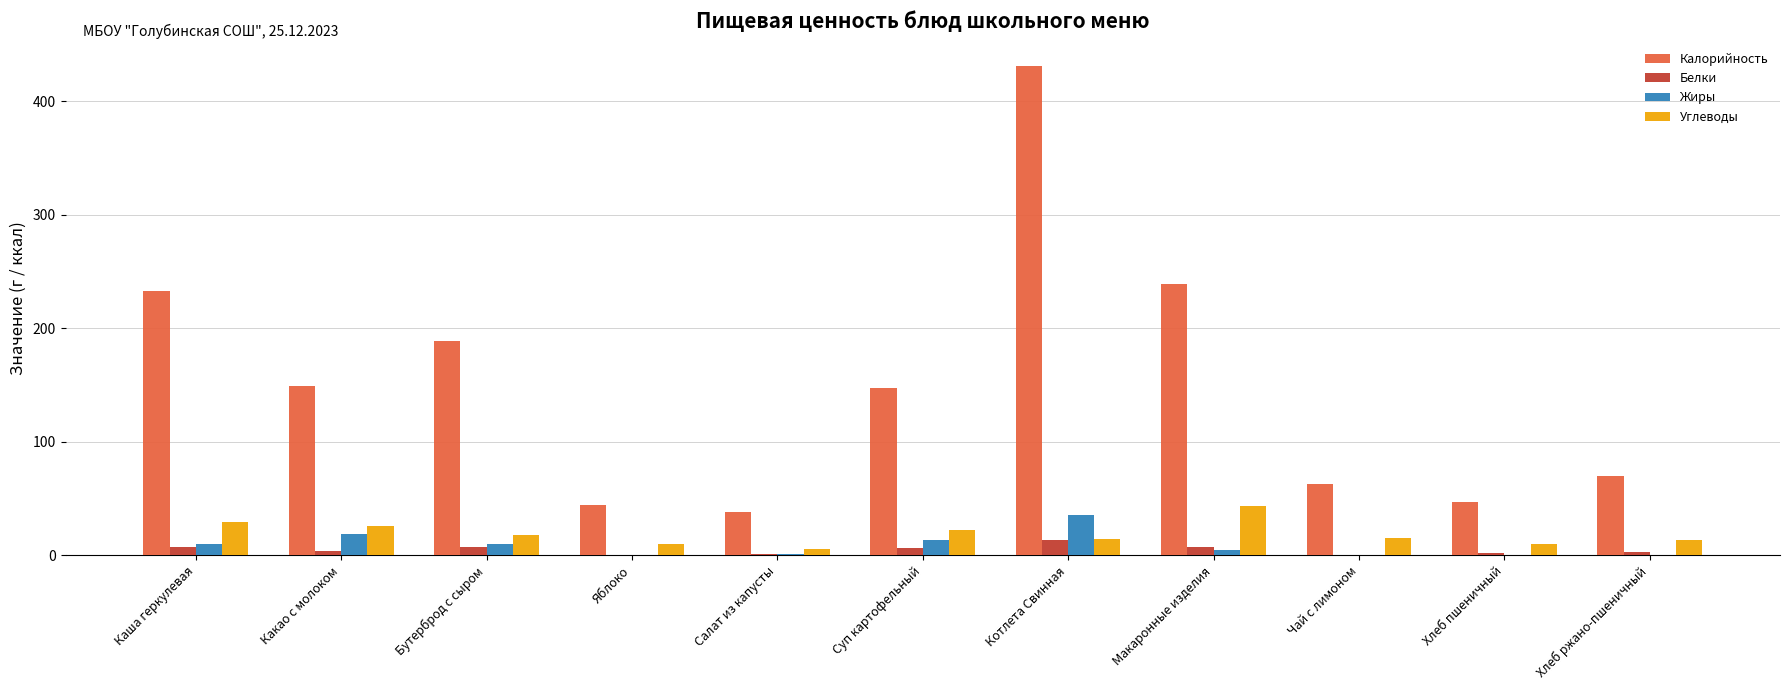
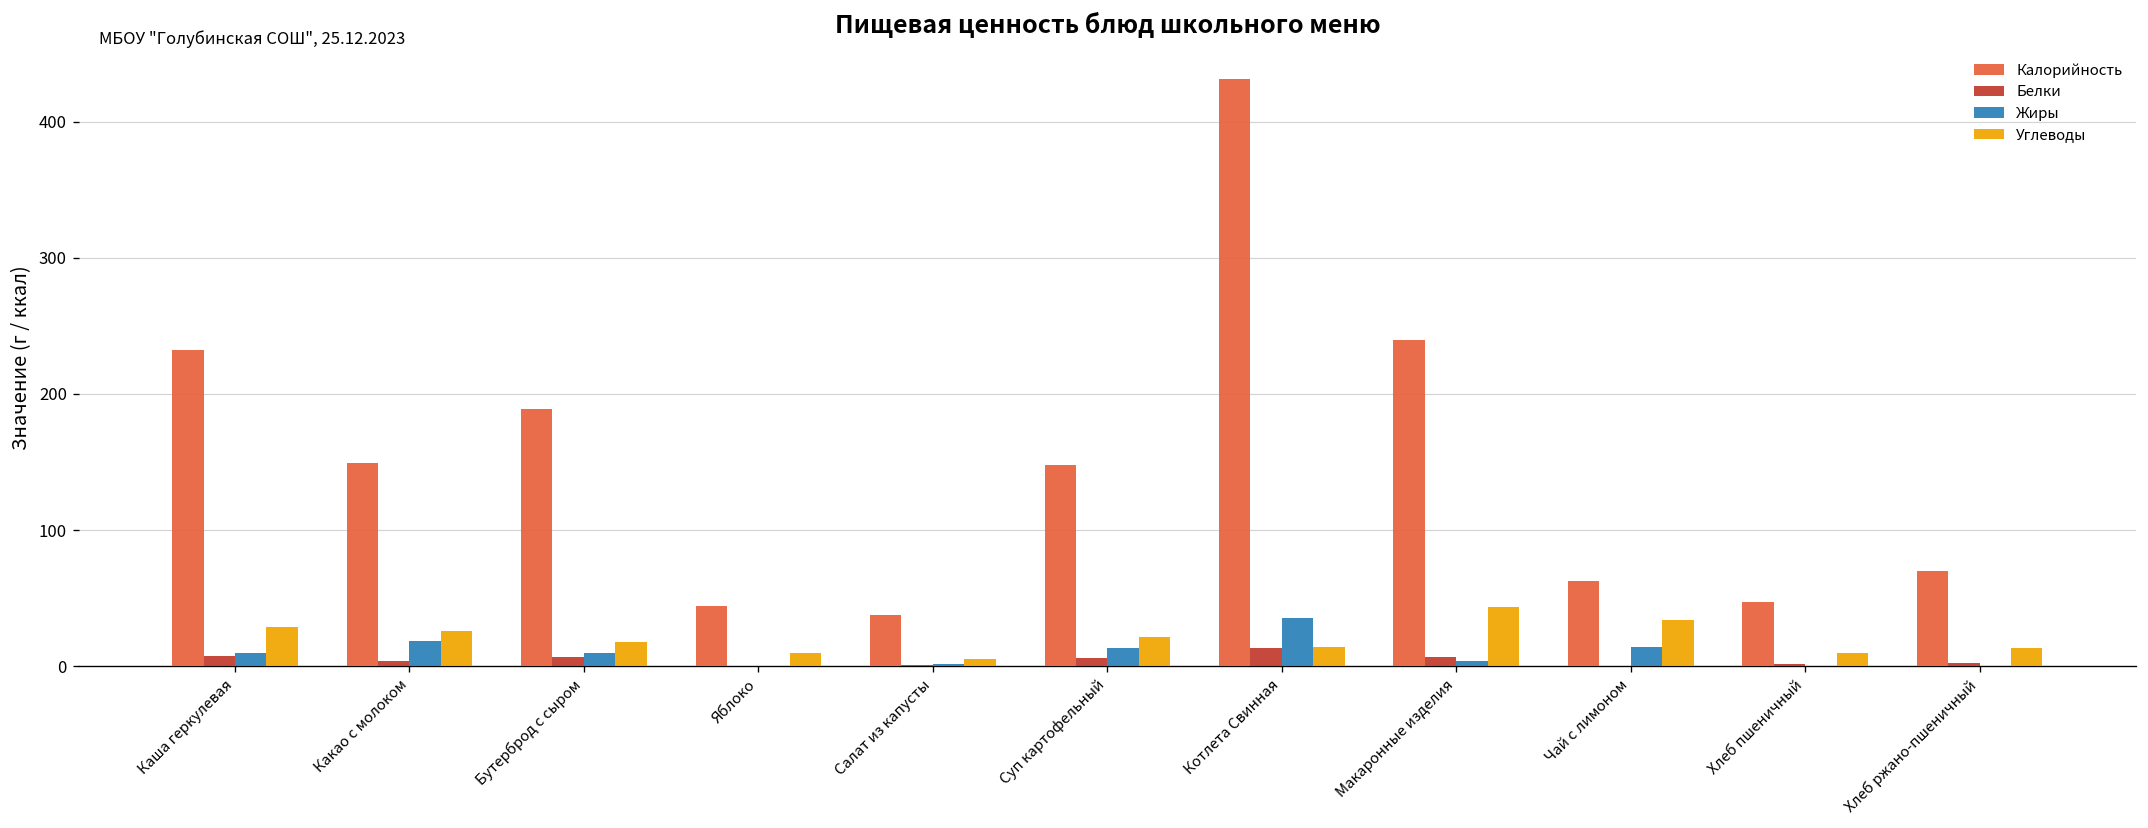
  {
    "Жиры": {
      "Каша геркулевая": 10,
      "Какао с молоком": 19,
      "Бутерброд с сыром": 10,
      "Суп картофельный": 13,
      "Котлета Свинная": 35,
      "Макаронные изделия": 4,
-     "Чай с лимоном": 0
+     "Чай с лимоном": 14
    },
    "Углеводы": {
      "Каша геркулевая": 29,
      "Какао с молоком": 26,
      "Бутерброд с сыром": 18,
      "Яблоко": 10,
      "Салат из капусты": 6,
      "Суп картофельный": 22,
      "Котлета Свинная": 14,
      "Макаронные изделия": 44,
-     "Чай с лимоном": 15,
+     "Чай с лимоном": 34,
      "Хлеб пшеничный": 10,
      "Хлеб ржано-пшеничный": 14
    }
  }
